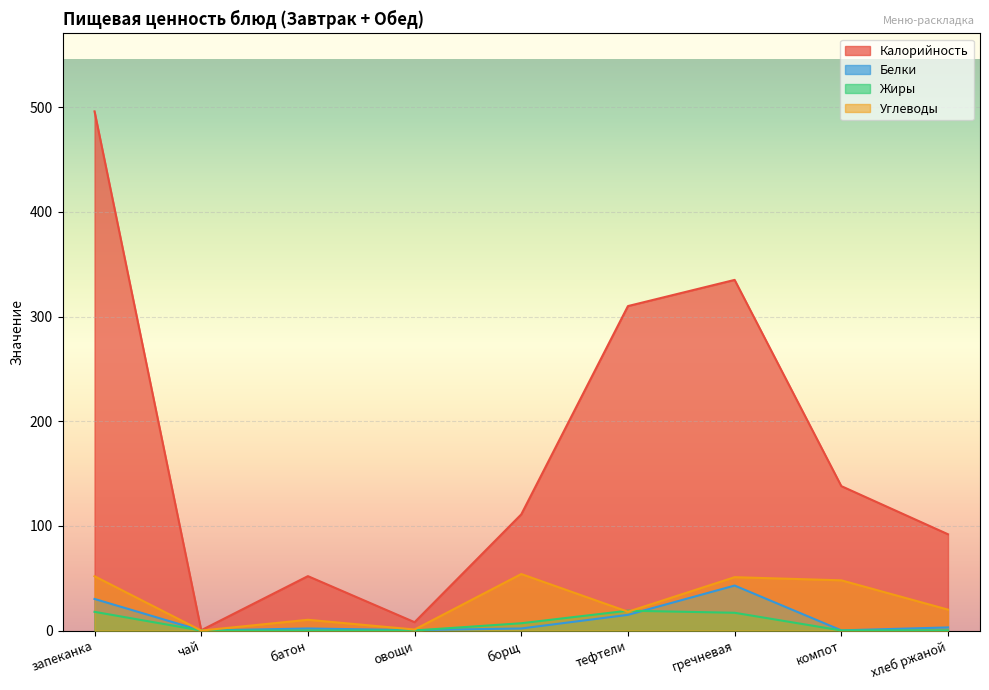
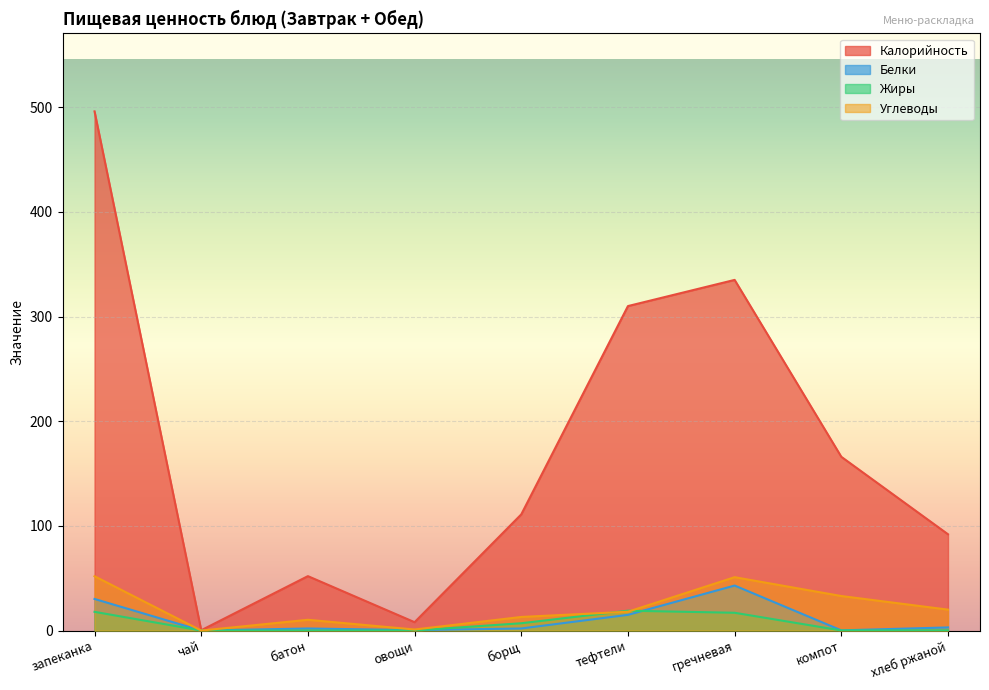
  {
    "Калорийность": {
      "запеканка": 496,
      "батон": 52,
      "овощи": 8,
      "борщ": 111,
      "тефтели": 310,
      "гречневая": 335,
-     "компот": 138,
+     "компот": 166,
      "хлеб ржаной": 92
    },
    "Белки": {
      "запеканка": 30,
      "борщ": 2,
      "тефтели": 15,
      "гречневая": 43,
      "хлеб ржаной": 3
    },
    "Жиры": {
      "запеканка": 18,
      "борщ": 7,
      "гречневая": 17,
      "хлеб ржаной": 0
    },
    "Углеводы": {
      "запеканка": 52,
      "батон": 10,
-     "борщ": 54,
+     "борщ": 13,
      "гречневая": 51,
-     "компот": 48,
+     "компот": 33,
      "хлеб ржаной": 20
    }
  }
